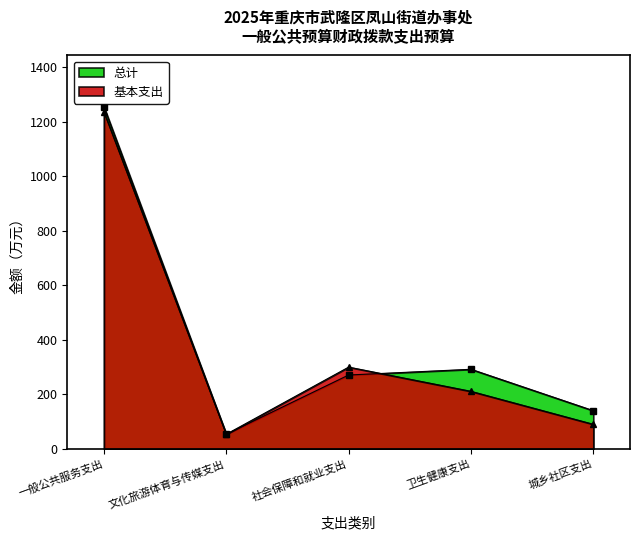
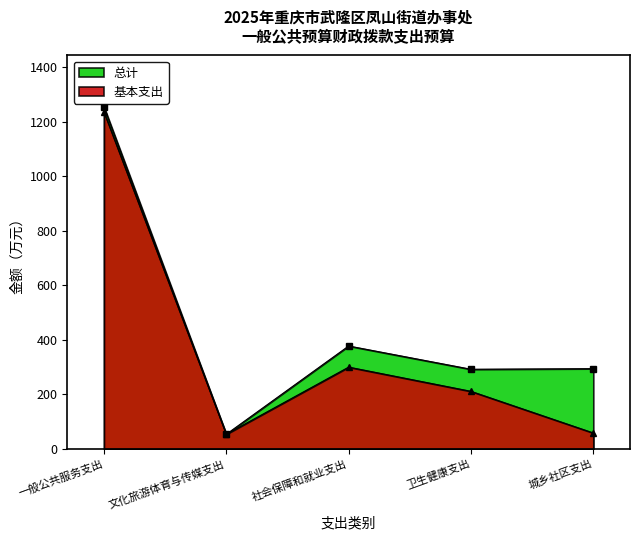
  {
    "总计": {
      "一般公共服务支出": 1260,
-     "社会保障和就业支出": 270,
+     "社会保障和就业支出": 380,
      "卫生健康支出": 290,
-     "城乡社区支出": 140
+     "城乡社区支出": 290
    },
    "基本支出": {
      "一般公共服务支出": 1240,
      "社会保障和就业支出": 300,
      "卫生健康支出": 210,
-     "城乡社区支出": 90
+     "城乡社区支出": 60
    }
  }
